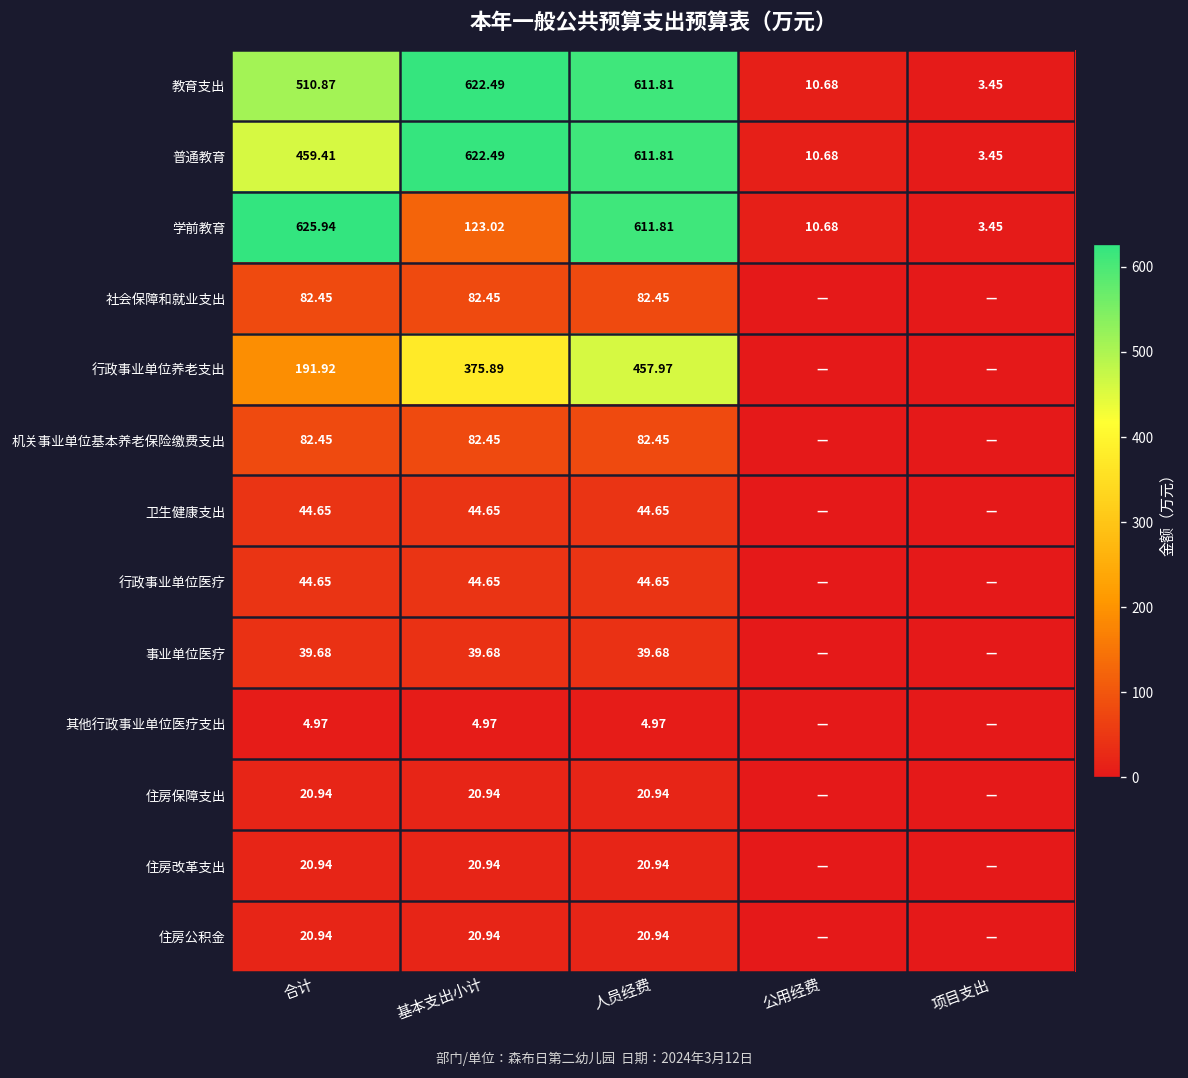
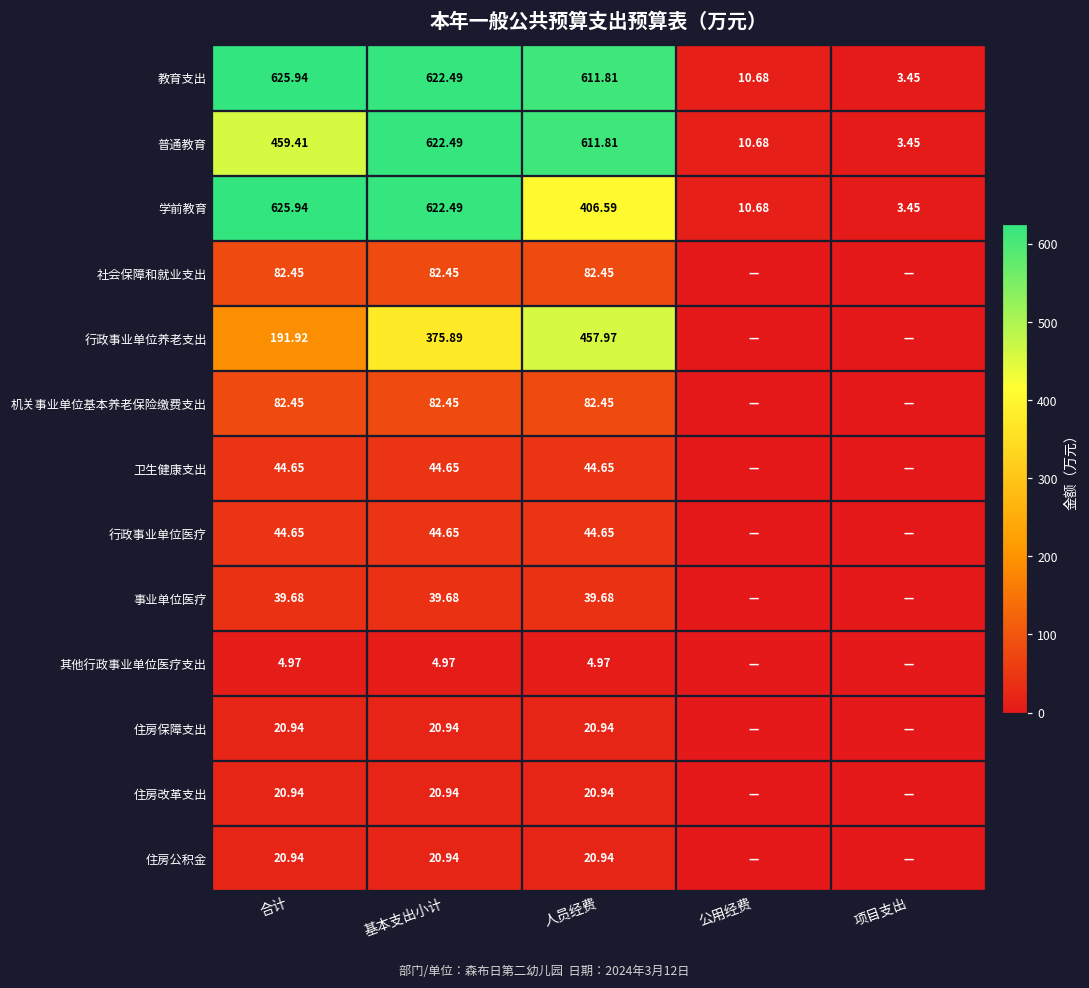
  {
    "教育支出": {
-     "合计": 510.87,
+     "合计": 625.94,
      "基本支出小计": 622.49,
      "人员经费": 611.81,
      "公用经费": 10.68,
      "项目支出": 3.45
    },
    "普通教育": {
      "合计": 459.41,
      "基本支出小计": 622.49,
      "人员经费": 611.81,
      "公用经费": 10.68,
      "项目支出": 3.45
    },
    "学前教育": {
      "合计": 625.94,
-     "基本支出小计": 123.02,
-     "人员经费": 611.81,
+     "基本支出小计": 622.49,
+     "人员经费": 406.59,
      "公用经费": 10.68,
      "项目支出": 3.45
    },
    "社会保障和就业支出": {
      "合计": 82.45,
      "基本支出小计": 82.45,
      "人员经费": 82.45
    },
    "行政事业单位养老支出": {
      "合计": 191.92,
      "基本支出小计": 375.89,
      "人员经费": 457.97
    },
    "机关事业单位基本养老保险缴费支出": {
      "合计": 82.45,
      "基本支出小计": 82.45,
      "人员经费": 82.45
    },
    "卫生健康支出": {
      "合计": 44.65,
      "基本支出小计": 44.65,
      "人员经费": 44.65
    },
    "行政事业单位医疗": {
      "合计": 44.65,
      "基本支出小计": 44.65,
      "人员经费": 44.65
    },
    "事业单位医疗": {
      "合计": 39.68,
      "基本支出小计": 39.68,
      "人员经费": 39.68
    },
    "其他行政事业单位医疗支出": {
      "合计": 4.97,
      "基本支出小计": 4.97,
      "人员经费": 4.97
    },
    "住房保障支出": {
      "合计": 20.94,
      "基本支出小计": 20.94,
      "人员经费": 20.94
    },
    "住房改革支出": {
      "合计": 20.94,
      "基本支出小计": 20.94,
      "人员经费": 20.94
    },
    "住房公积金": {
      "合计": 20.94,
      "基本支出小计": 20.94,
      "人员经费": 20.94
    }
  }
